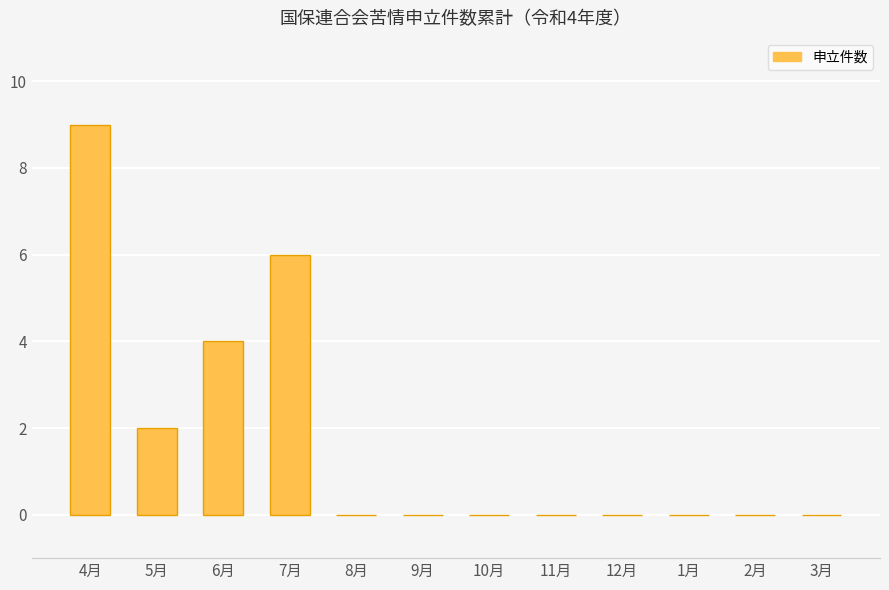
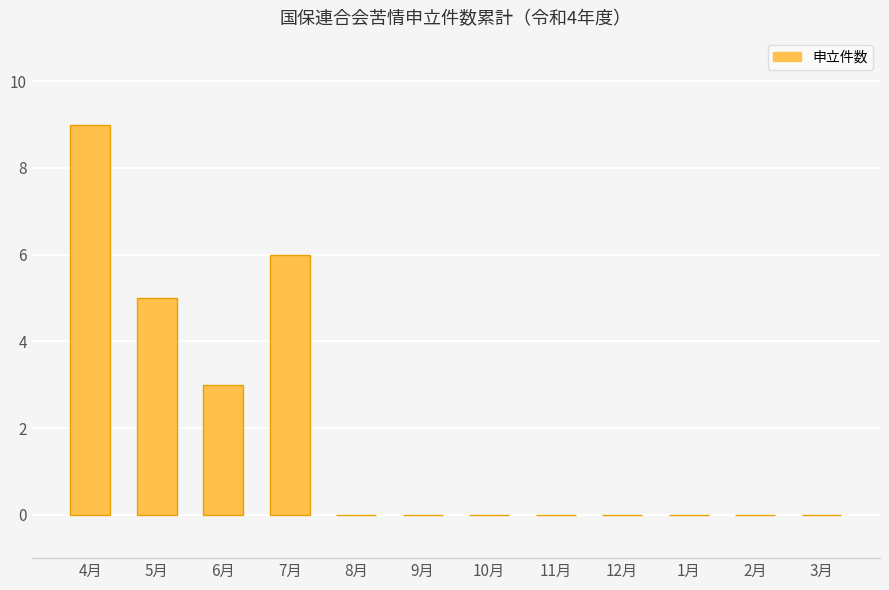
  {
    "4月": 9,
-   "5月": 2,
-   "6月": 4,
+   "5月": 5,
+   "6月": 3,
    "7月": 6,
    "8月": 0,
    "9月": 0,
    "10月": 0,
    "11月": 0,
    "12月": 0,
    "1月": 0,
    "2月": 0,
    "3月": 0
  }
